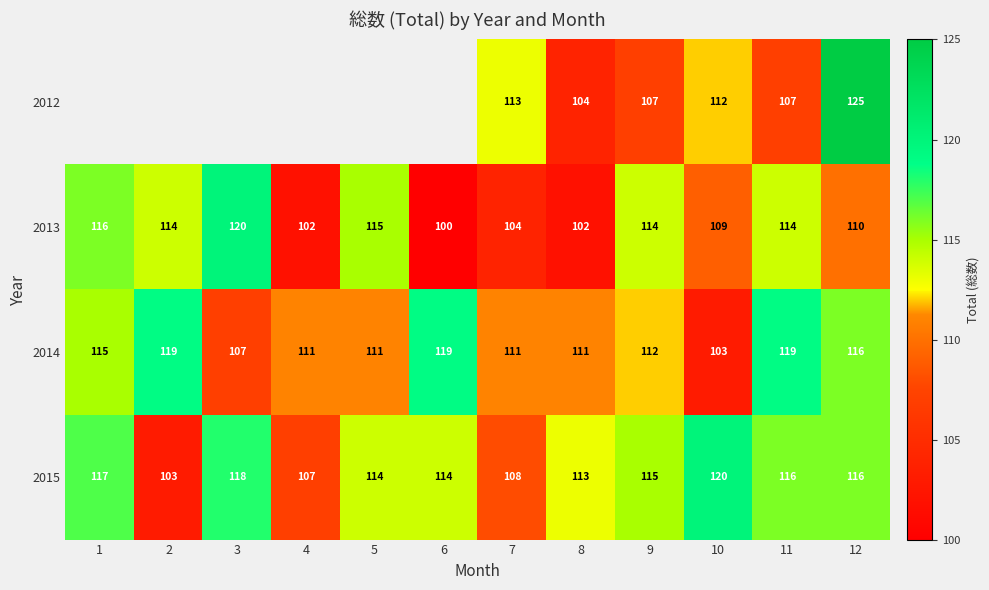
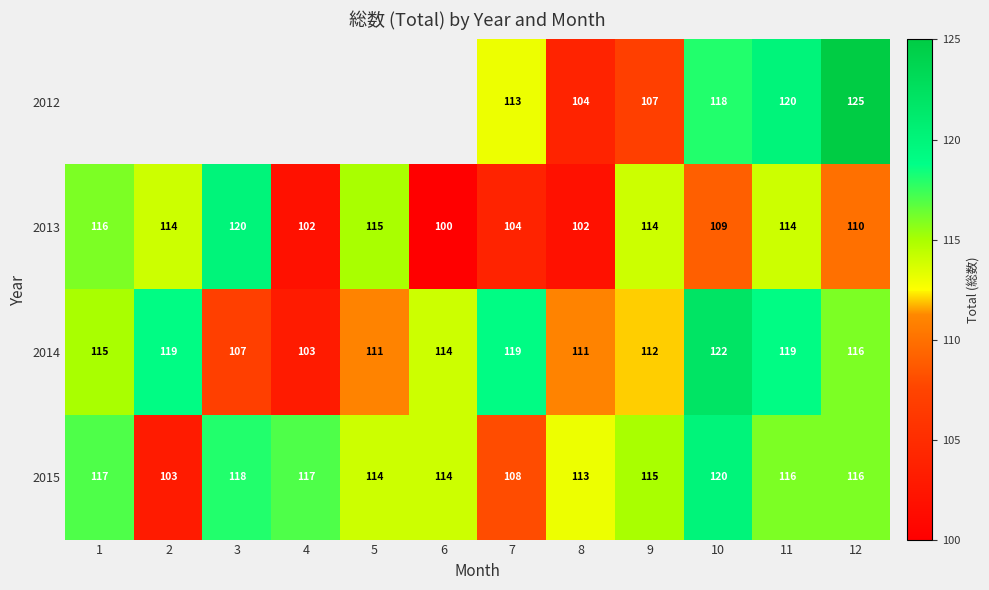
  {
    "2012": {
      "7": 113,
      "8": 104,
      "9": 107,
-     "10": 112,
-     "11": 107,
+     "10": 118,
+     "11": 120,
      "12": 125
    },
    "2013": {
      "1": 116,
      "2": 114,
      "3": 120,
      "4": 102,
      "5": 115,
      "6": 100,
      "7": 104,
      "8": 102,
      "9": 114,
      "10": 109,
      "11": 114,
      "12": 110
    },
    "2014": {
      "1": 115,
      "2": 119,
      "3": 107,
-     "4": 111,
+     "4": 103,
      "5": 111,
-     "6": 119,
-     "7": 111,
+     "6": 114,
+     "7": 119,
      "8": 111,
      "9": 112,
-     "10": 103,
+     "10": 122,
      "11": 119,
      "12": 116
    },
    "2015": {
      "1": 117,
      "2": 103,
      "3": 118,
-     "4": 107,
+     "4": 117,
      "5": 114,
      "6": 114,
      "7": 108,
      "8": 113,
      "9": 115,
      "10": 120,
      "11": 116,
      "12": 116
    }
  }
